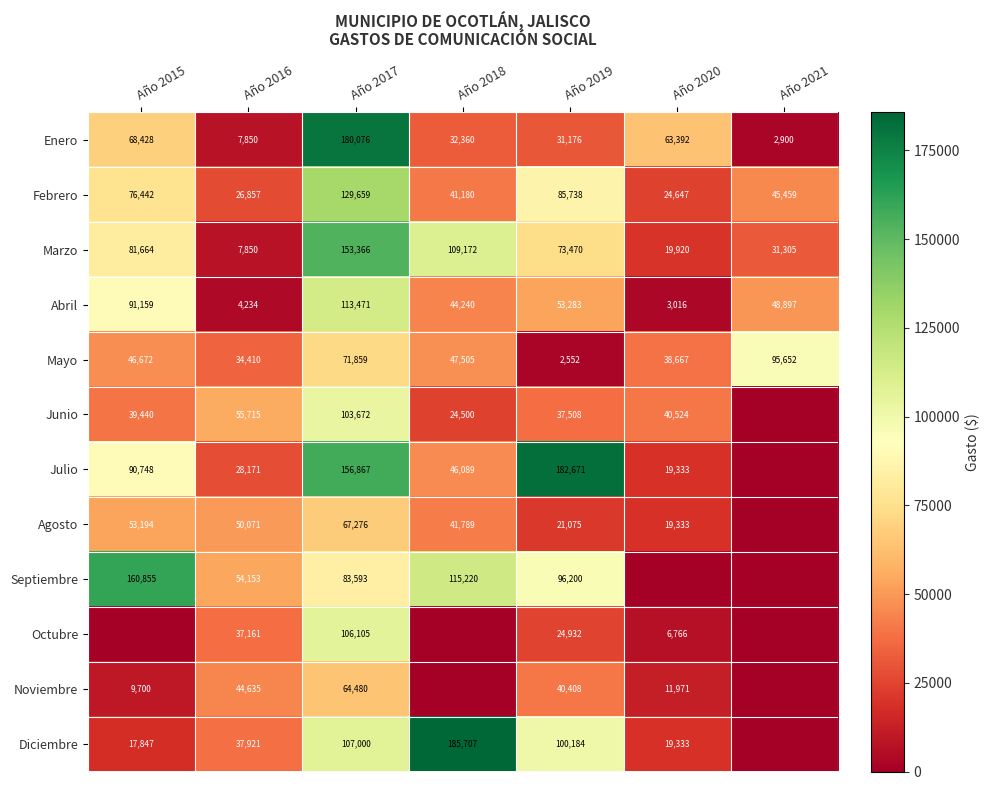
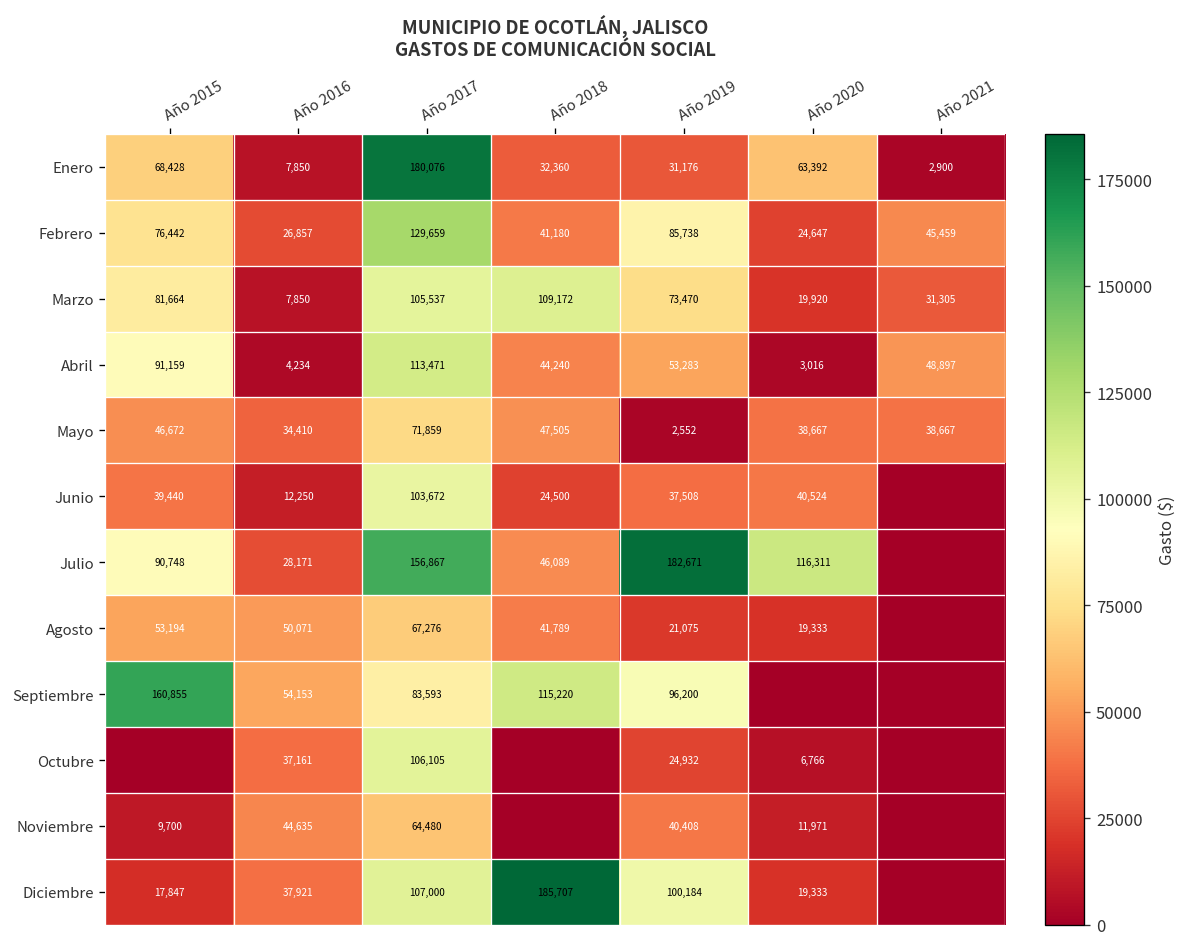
  {
    "Enero": {
      "Año 2015": "68,428",
      "Año 2016": "7,850",
      "Año 2017": "180,076",
      "Año 2018": "32,360",
      "Año 2019": "31,176",
      "Año 2020": "63,392",
      "Año 2021": "2,900"
    },
    "Febrero": {
      "Año 2015": "76,442",
      "Año 2016": "26,857",
      "Año 2017": "129,659",
      "Año 2018": "41,180",
      "Año 2019": "85,738",
      "Año 2020": "24,647",
      "Año 2021": "45,459"
    },
    "Marzo": {
      "Año 2015": "81,664",
      "Año 2016": "7,850",
-     "Año 2017": "153,366",
+     "Año 2017": "105,537",
      "Año 2018": "109,172",
      "Año 2019": "73,470",
      "Año 2020": "19,920",
      "Año 2021": "31,305"
    },
    "Abril": {
      "Año 2015": "91,159",
      "Año 2016": "4,234",
      "Año 2017": "113,471",
      "Año 2018": "44,240",
      "Año 2019": "53,283",
      "Año 2020": "3,016",
      "Año 2021": "48,897"
    },
    "Mayo": {
      "Año 2015": "46,672",
      "Año 2016": "34,410",
      "Año 2017": "71,859",
      "Año 2018": "47,505",
      "Año 2019": "2,552",
      "Año 2020": "38,667",
-     "Año 2021": "95,652"
+     "Año 2021": "38,667"
    },
    "Junio": {
      "Año 2015": "39,440",
-     "Año 2016": "55,715",
+     "Año 2016": "12,250",
      "Año 2017": "103,672",
      "Año 2018": "24,500",
      "Año 2019": "37,508",
      "Año 2020": "40,524"
    },
    "Julio": {
      "Año 2015": "90,748",
      "Año 2016": "28,171",
      "Año 2017": "156,867",
      "Año 2018": "46,089",
      "Año 2019": "182,671",
-     "Año 2020": "19,333"
+     "Año 2020": "116,311"
    },
    "Agosto": {
      "Año 2015": "53,194",
      "Año 2016": "50,071",
      "Año 2017": "67,276",
      "Año 2018": "41,789",
      "Año 2019": "21,075",
      "Año 2020": "19,333"
    },
    "Septiembre": {
      "Año 2015": "160,855",
      "Año 2016": "54,153",
      "Año 2017": "83,593",
      "Año 2018": "115,220",
      "Año 2019": "96,200"
    },
    "Octubre": {
      "Año 2016": "37,161",
      "Año 2017": "106,105",
      "Año 2019": "24,932",
      "Año 2020": "6,766"
    },
    "Noviembre": {
      "Año 2015": "9,700",
      "Año 2016": "44,635",
      "Año 2017": "64,480",
      "Año 2019": "40,408",
      "Año 2020": "11,971"
    },
    "Diciembre": {
      "Año 2015": "17,847",
      "Año 2016": "37,921",
      "Año 2017": "107,000",
      "Año 2018": "185,707",
      "Año 2019": "100,184",
      "Año 2020": "19,333"
    }
  }
